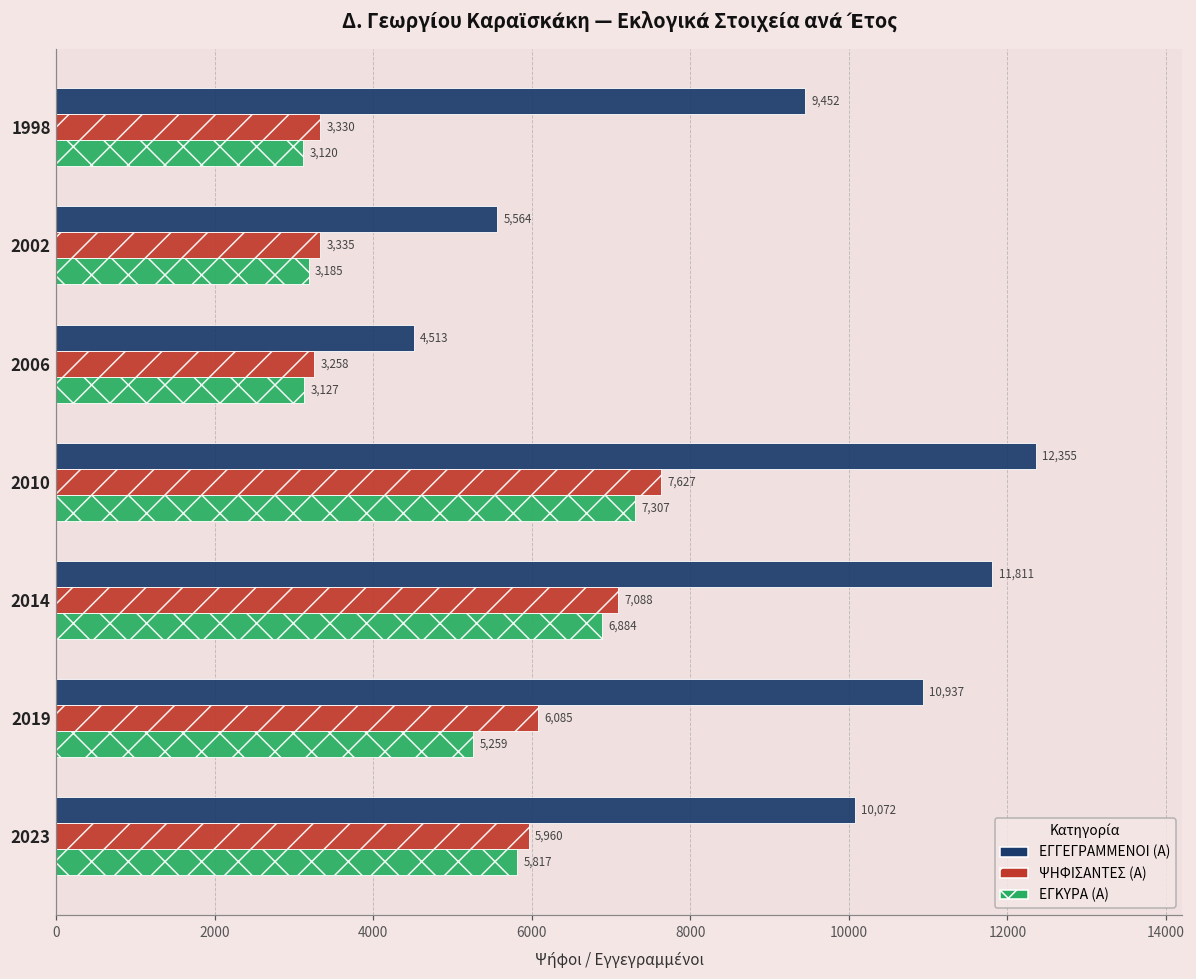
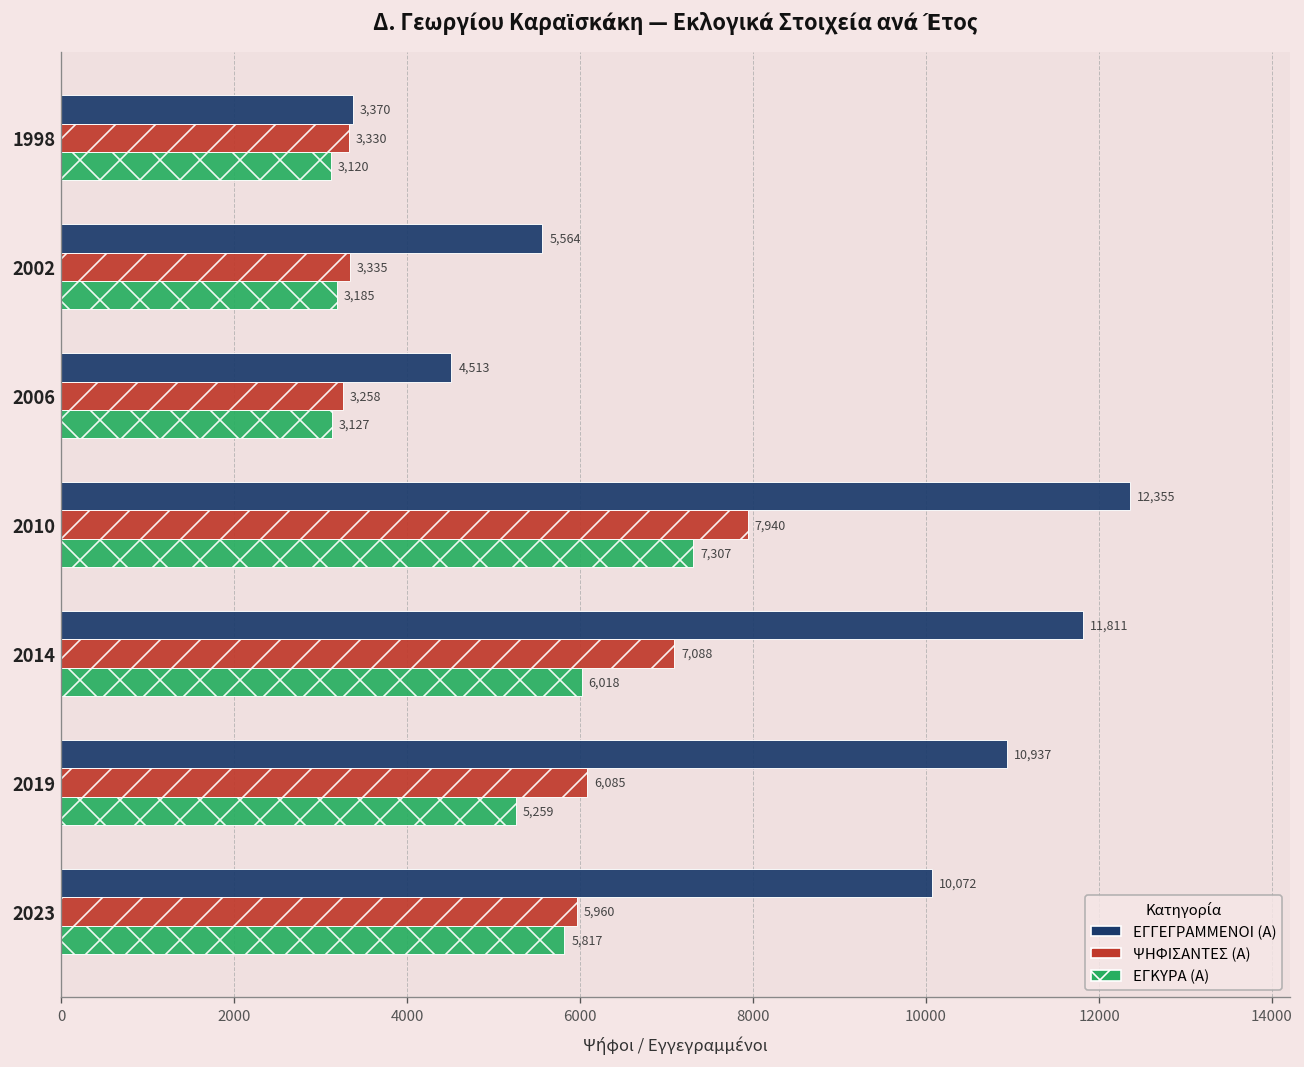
  {
    "ΕΓΓΕΓΡΑΜΜΕΝΟΙ (Α)": {
-     "1998": "9,452",
+     "1998": "3,370",
      "2002": "5,564",
      "2006": "4,513",
      "2010": "12,355",
      "2014": "11,811",
      "2019": "10,937",
      "2023": "10,072"
    },
    "ΨΗΦΙΣΑΝΤΕΣ (Α)": {
      "1998": "3,330",
      "2002": "3,335",
      "2006": "3,258",
-     "2010": "7,627",
+     "2010": "7,940",
      "2014": "7,088",
      "2019": "6,085",
      "2023": "5,960"
    },
    "ΕΓΚΥΡΑ (Α)": {
      "1998": "3,120",
      "2002": "3,185",
      "2006": "3,127",
      "2010": "7,307",
-     "2014": "6,884",
+     "2014": "6,018",
      "2019": "5,259",
      "2023": "5,817"
    }
  }
